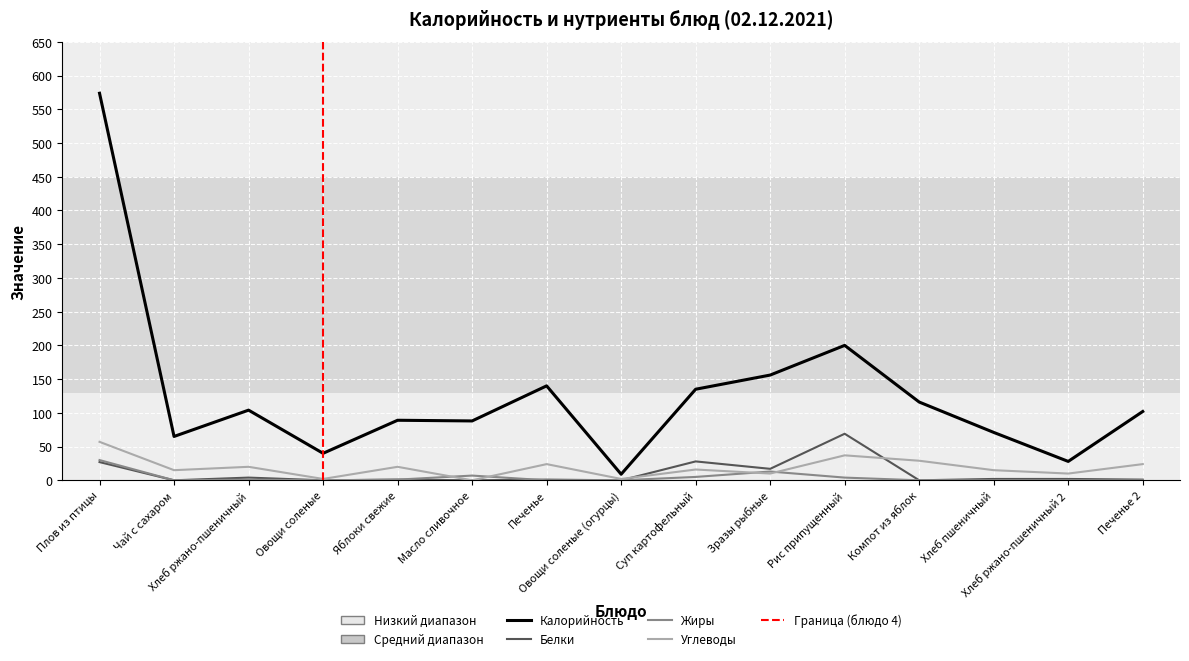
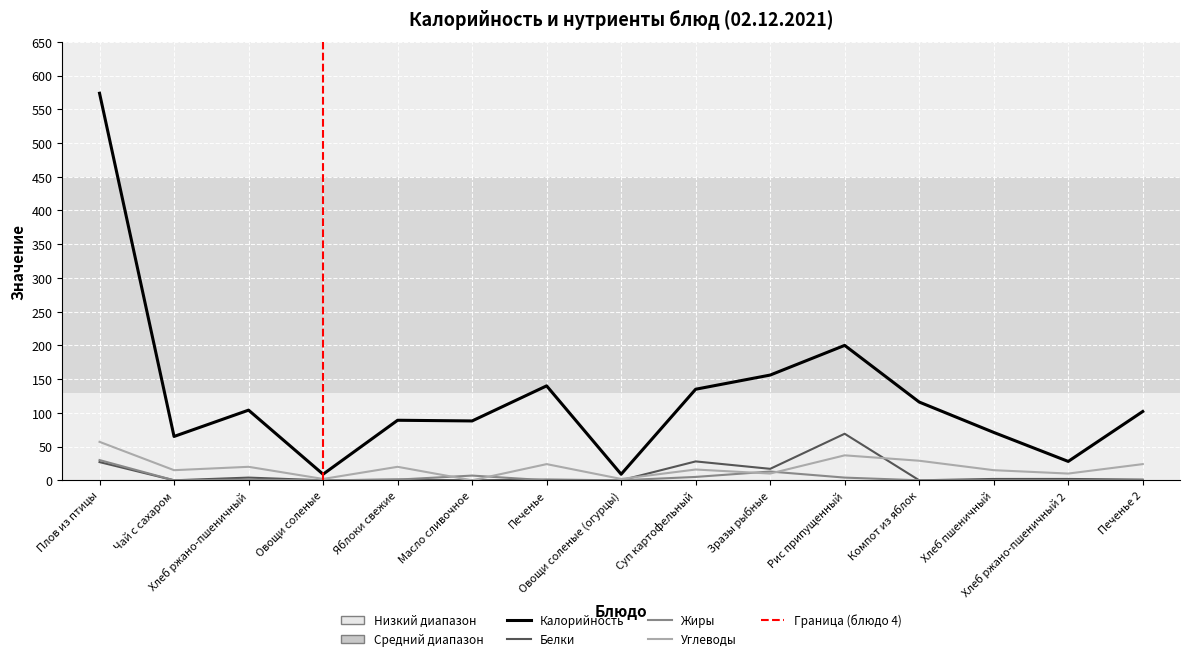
  {
    "Калорийность": {
      "Плов из птицы": 570,
      "Чай с сахаром": 70,
      "Хлеб ржано-пшеничный": 100,
-     "Овощи соленые": 40,
+     "Овощи соленые": 10,
      "Яблоки свежие": 90,
      "Масло сливочное": 90,
      "Печенье": 140,
      "Овощи соленые (огурцы)": 10,
      "Суп картофельный": 140,
      "Зразы рыбные": 160,
      "Рис припущенный": 200,
      "Компот из яблок": 120,
      "Хлеб пшеничный": 70,
      "Хлеб ржано-пшеничный 2": 30,
      "Печенье 2": 100
    },
    "Белки": {
      "Суп картофельный": 30,
      "Зразы рыбные": 20,
      "Рис припущенный": 70
    }
  }
